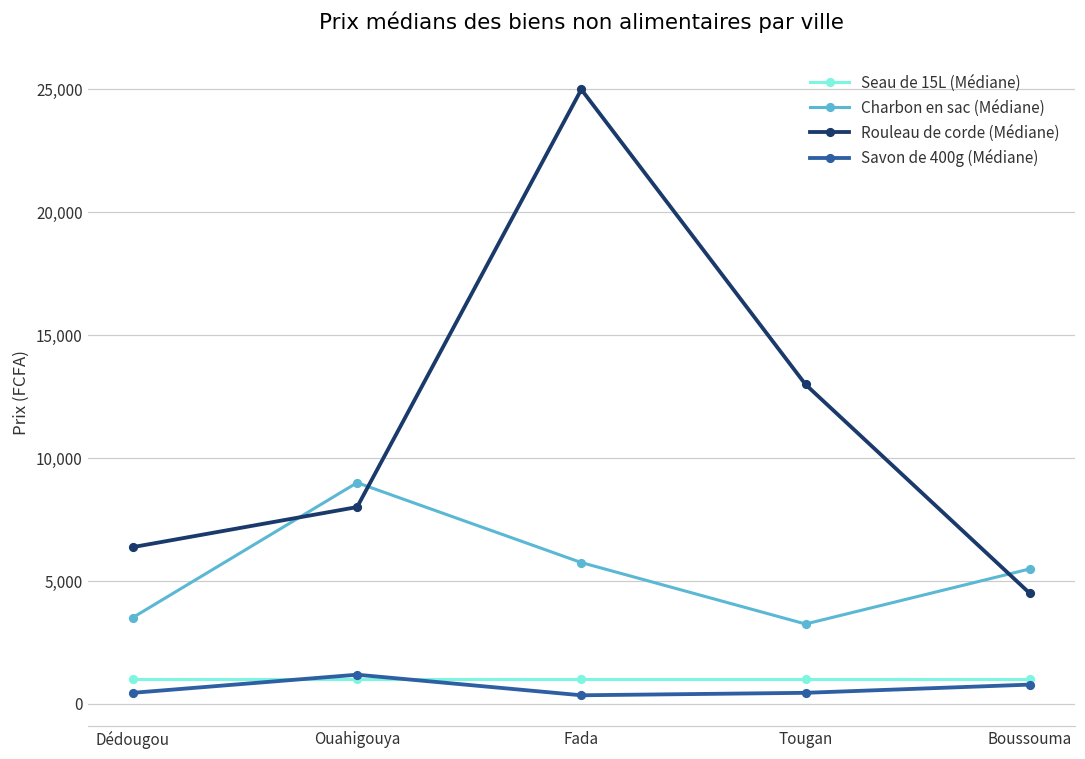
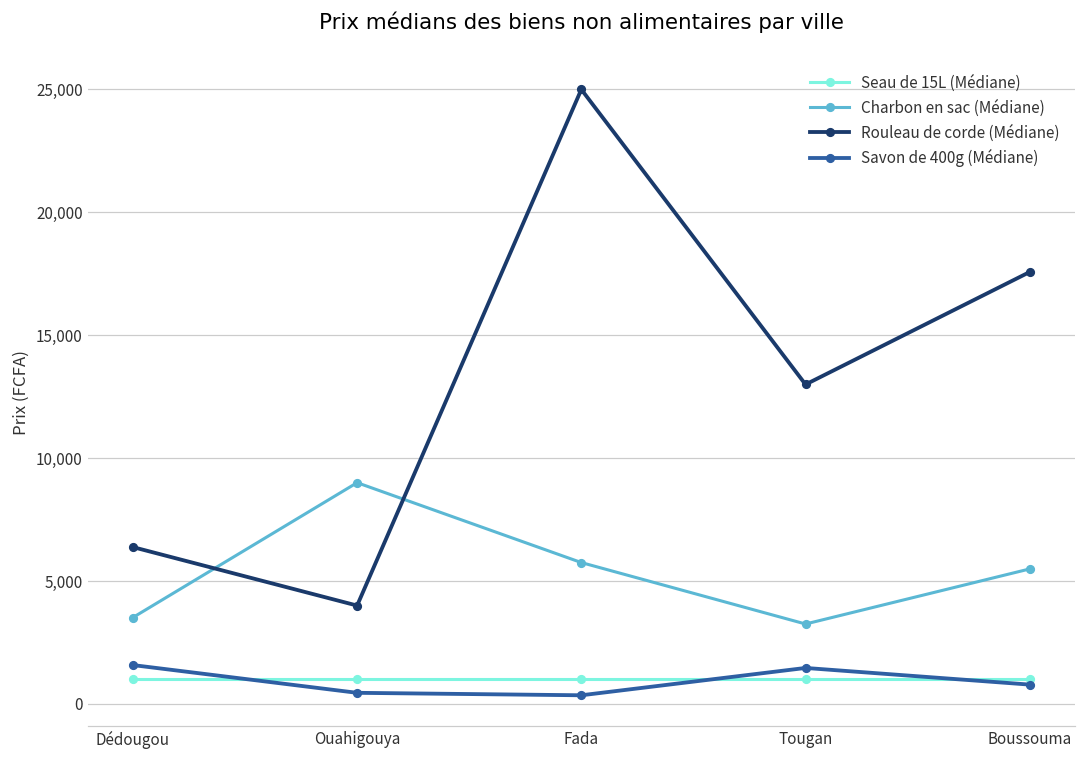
  {
    "Seau de 15L (Médiane)": {
      "Dédougou": "1,000",
      "Ouahigouya": "1,000",
      "Fada": "1,000",
      "Tougan": "1,000",
      "Boussouma": "1,000"
    },
    "Charbon en sac (Médiane)": {
      "Dédougou": "3,500",
      "Ouahigouya": "9,000",
      "Fada": "5,800",
      "Tougan": "3,300",
      "Boussouma": "5,500"
    },
    "Rouleau de corde (Médiane)": {
      "Dédougou": "6,400",
-     "Ouahigouya": "8,000",
+     "Ouahigouya": "4,000",
      "Fada": "25,000",
      "Tougan": "13,000",
-     "Boussouma": "4,500"
+     "Boussouma": "17,600"
    },
    "Savon de 400g (Médiane)": {
-     "Dédougou": "500",
-     "Ouahigouya": "1,200",
+     "Dédougou": "1,600",
+     "Ouahigouya": "500",
      "Fada": "400",
-     "Tougan": "500",
+     "Tougan": "1,500",
      "Boussouma": "800"
    }
  }
